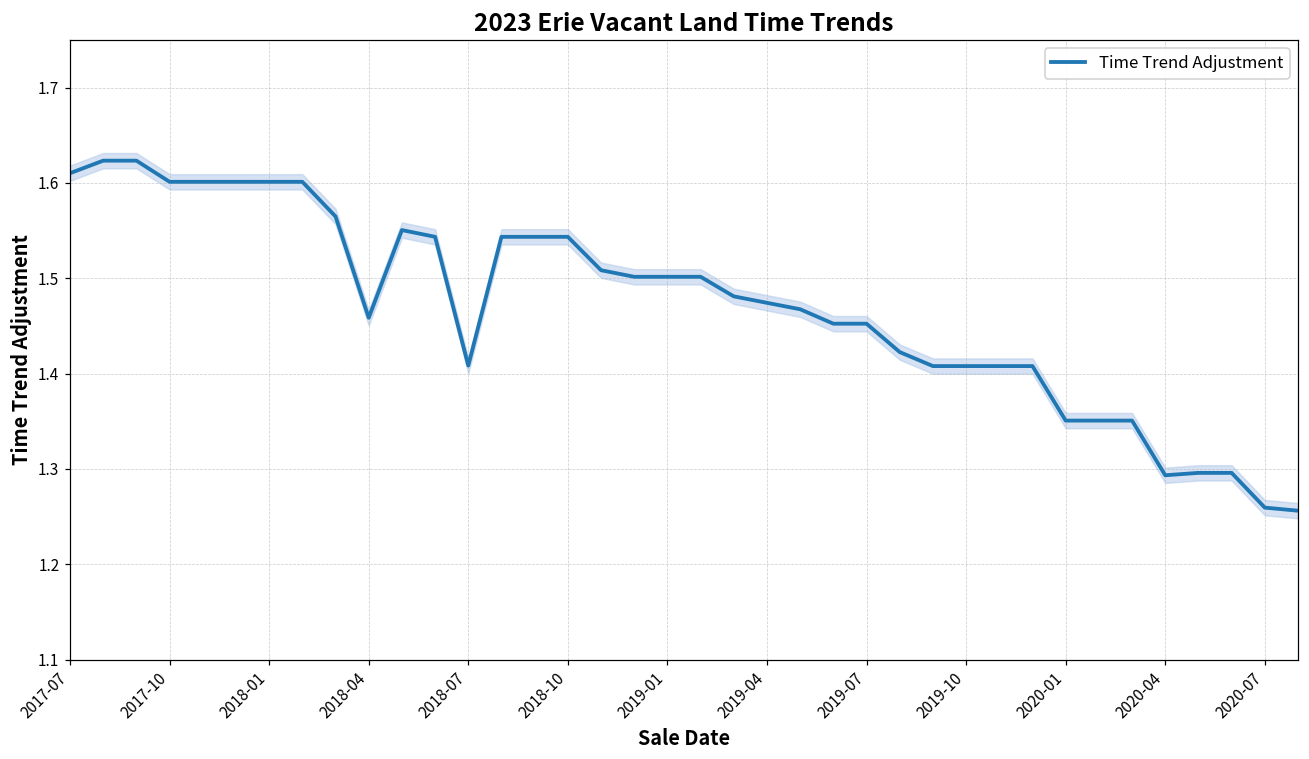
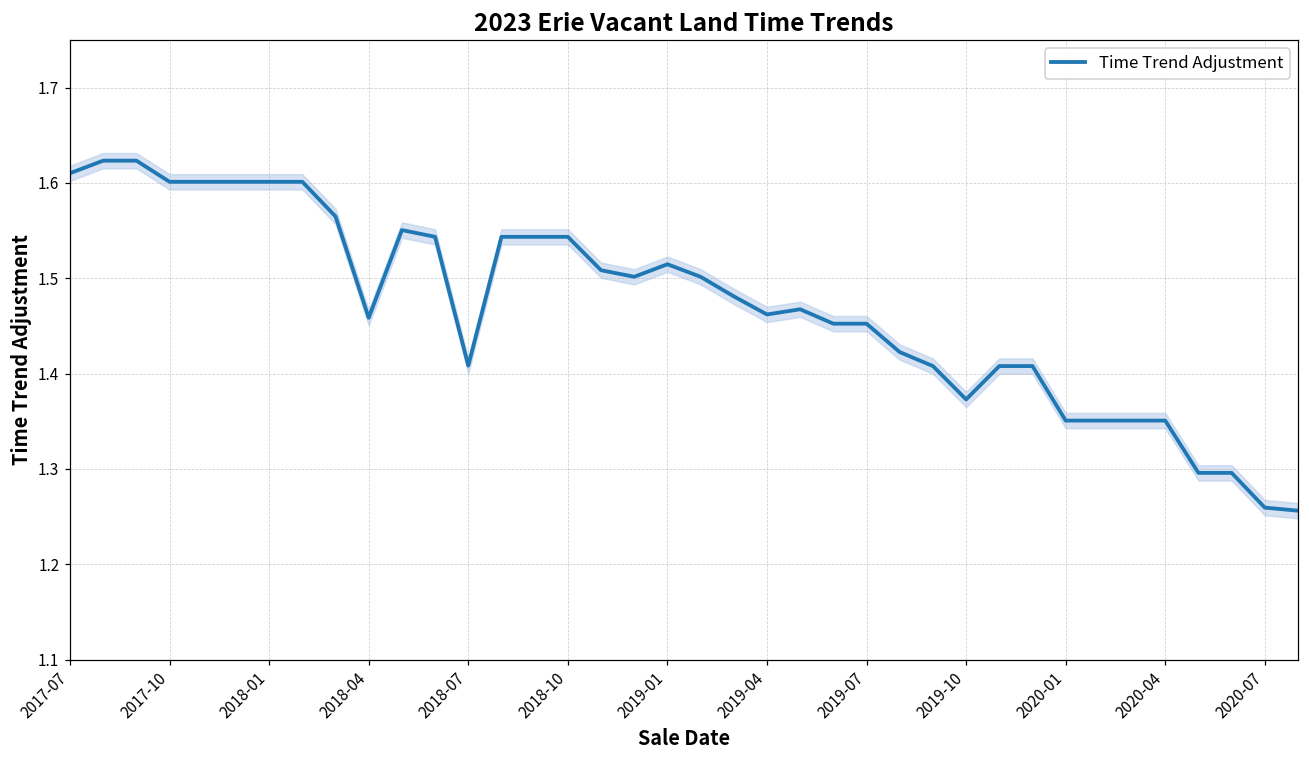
  {
    "Time Trend Adjustment": {
      "2017-07": 1.61,
      "2017-10": 1.60,
      "2018-01": 1.60,
      "2018-04": 1.46,
      "2018-07": 1.41,
      "2018-10": 1.54,
-     "2019-01": 1.50,
-     "2019-04": 1.47,
+     "2019-01": 1.51,
+     "2019-04": 1.46,
      "2019-07": 1.45,
-     "2019-10": 1.41,
+     "2019-10": 1.37,
      "2020-01": 1.35,
-     "2020-04": 1.29,
+     "2020-04": 1.35,
      "2020-07": 1.26
    }
  }
